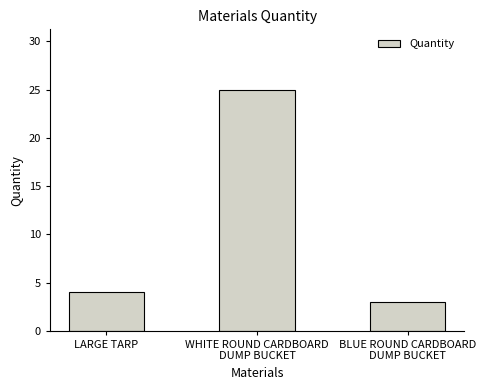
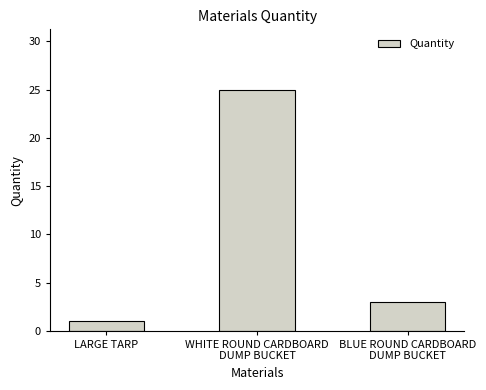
  {
-   "LARGE TARP": 4,
+   "LARGE TARP": 1,
    "WHITE ROUND CARDBOARD DUMP BUCKET": 25,
    "BLUE ROUND CARDBOARD DUMP BUCKET": 3
  }
